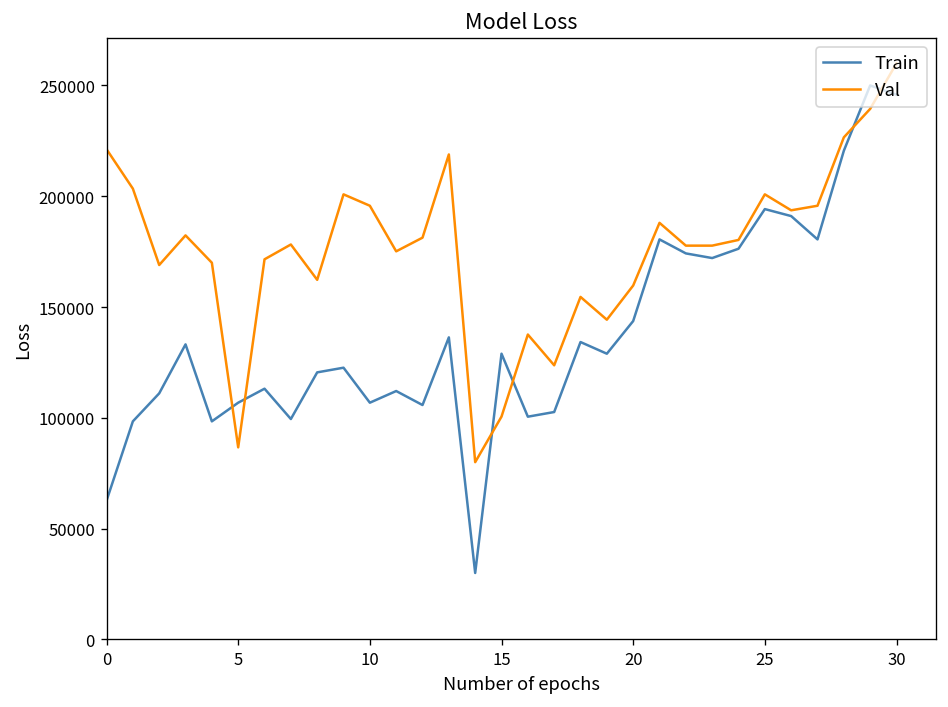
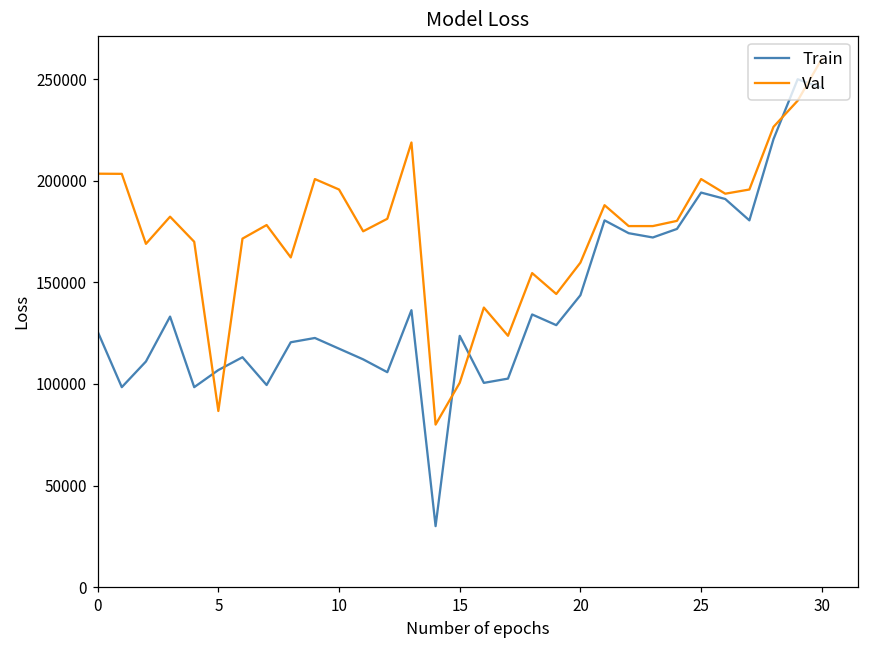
  {
    "Train": {
-     "0": 63000,
+     "0": 126000,
      "5": 107000,
-     "10": 107000,
-     "15": 129000,
+     "10": 117000,
+     "15": 124000,
      "20": 144000,
      "25": 194000
    },
    "Val": {
-     "0": 221000,
+     "0": 204000,
      "5": 87000,
      "10": 196000,
      "15": 101000,
      "20": 160000,
      "25": 201000
    }
  }
